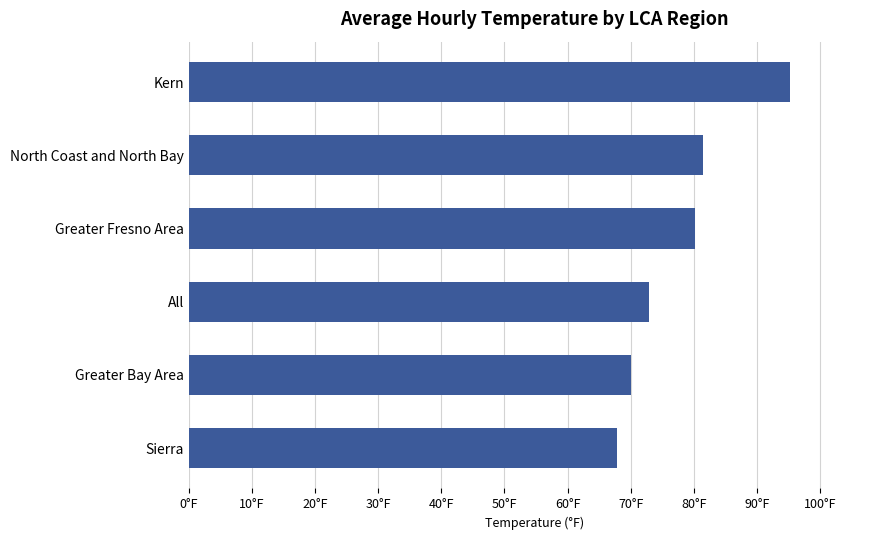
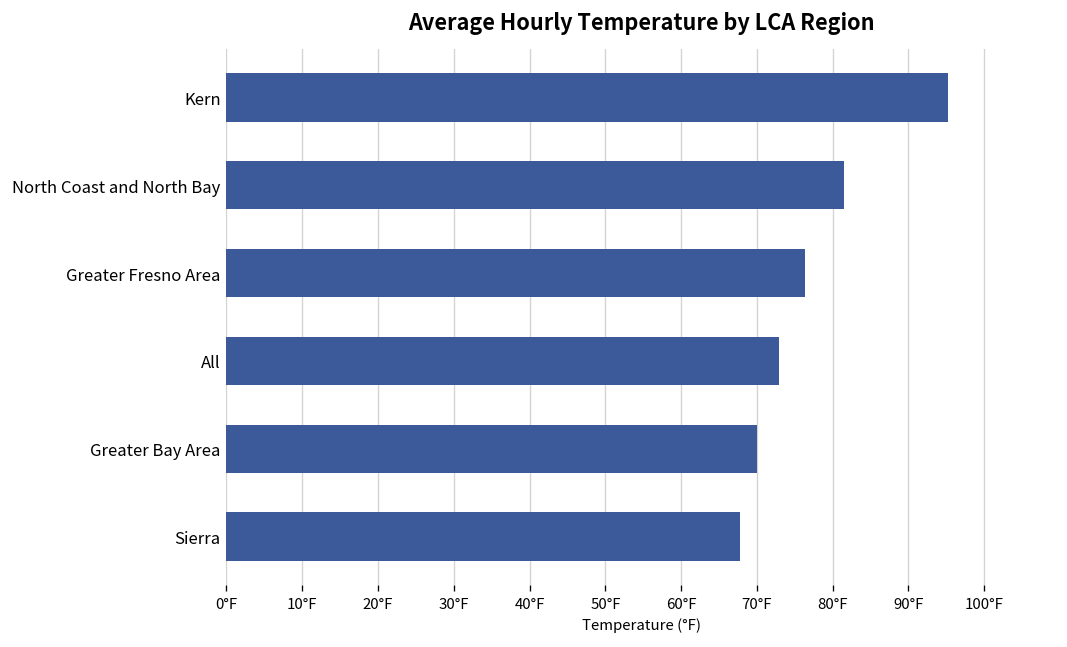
  {
    "Kern": "95°F",
    "North Coast and North Bay": "81°F",
-   "Greater Fresno Area": "80°F",
+   "Greater Fresno Area": "76°F",
    "All": "73°F",
    "Greater Bay Area": "70°F",
    "Sierra": "68°F"
  }
